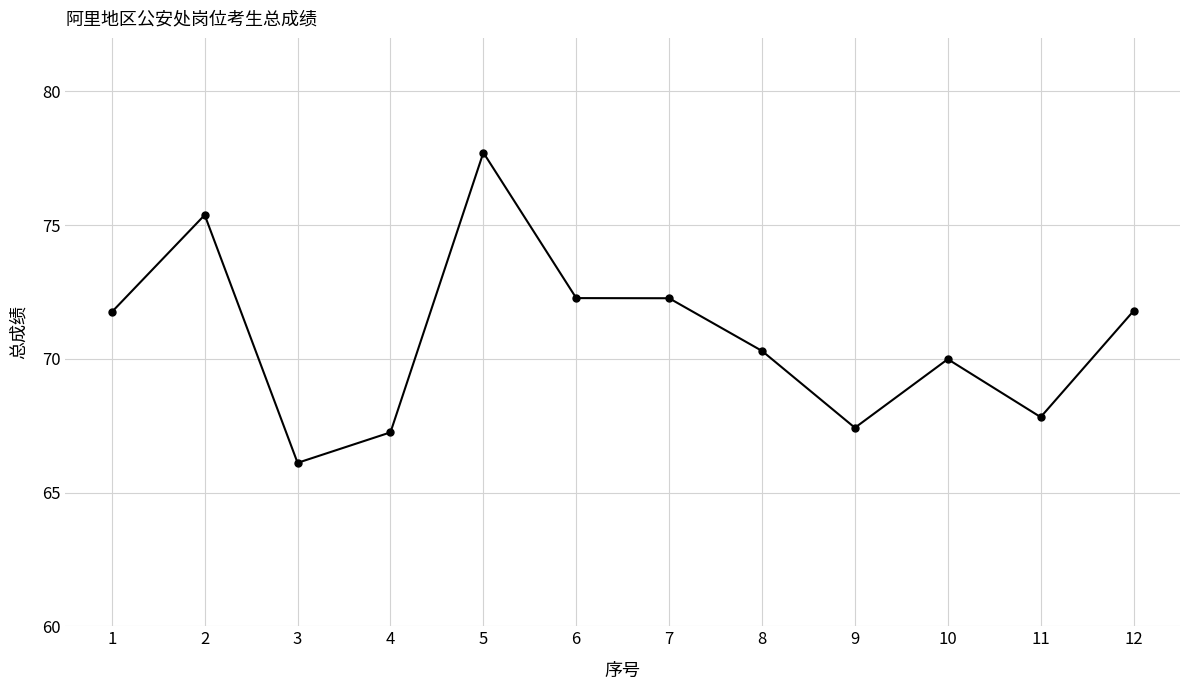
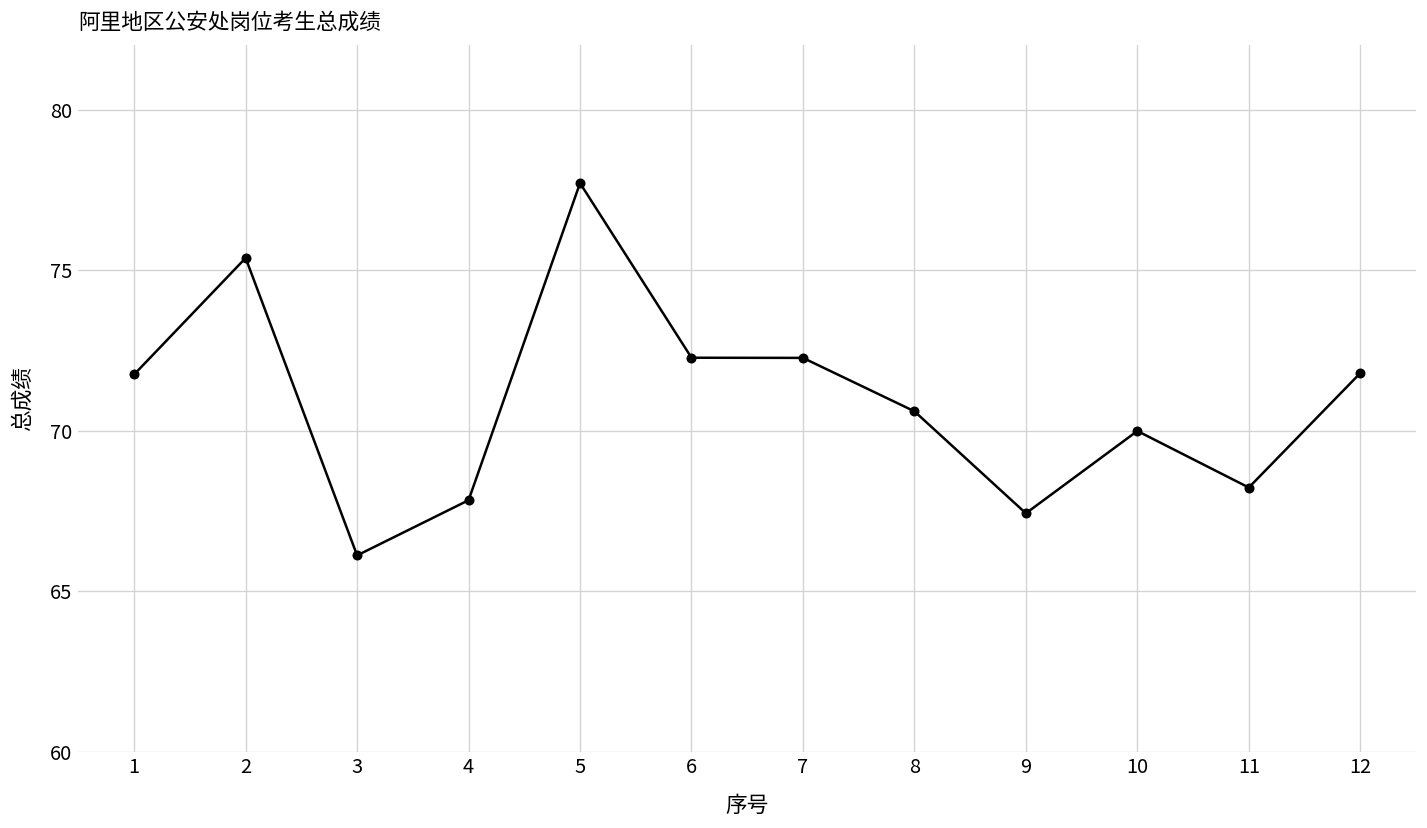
  {
    "1": 71.8,
    "2": 75.4,
    "3": 66.1,
-   "4": 67.3,
+   "4": 67.8,
    "5": 77.7,
    "6": 72.3,
    "7": 72.3,
-   "8": 70.3,
+   "8": 70.6,
    "9": 67.4,
    "10": 70.0,
-   "11": 67.8,
+   "11": 68.2,
    "12": 71.8
  }
